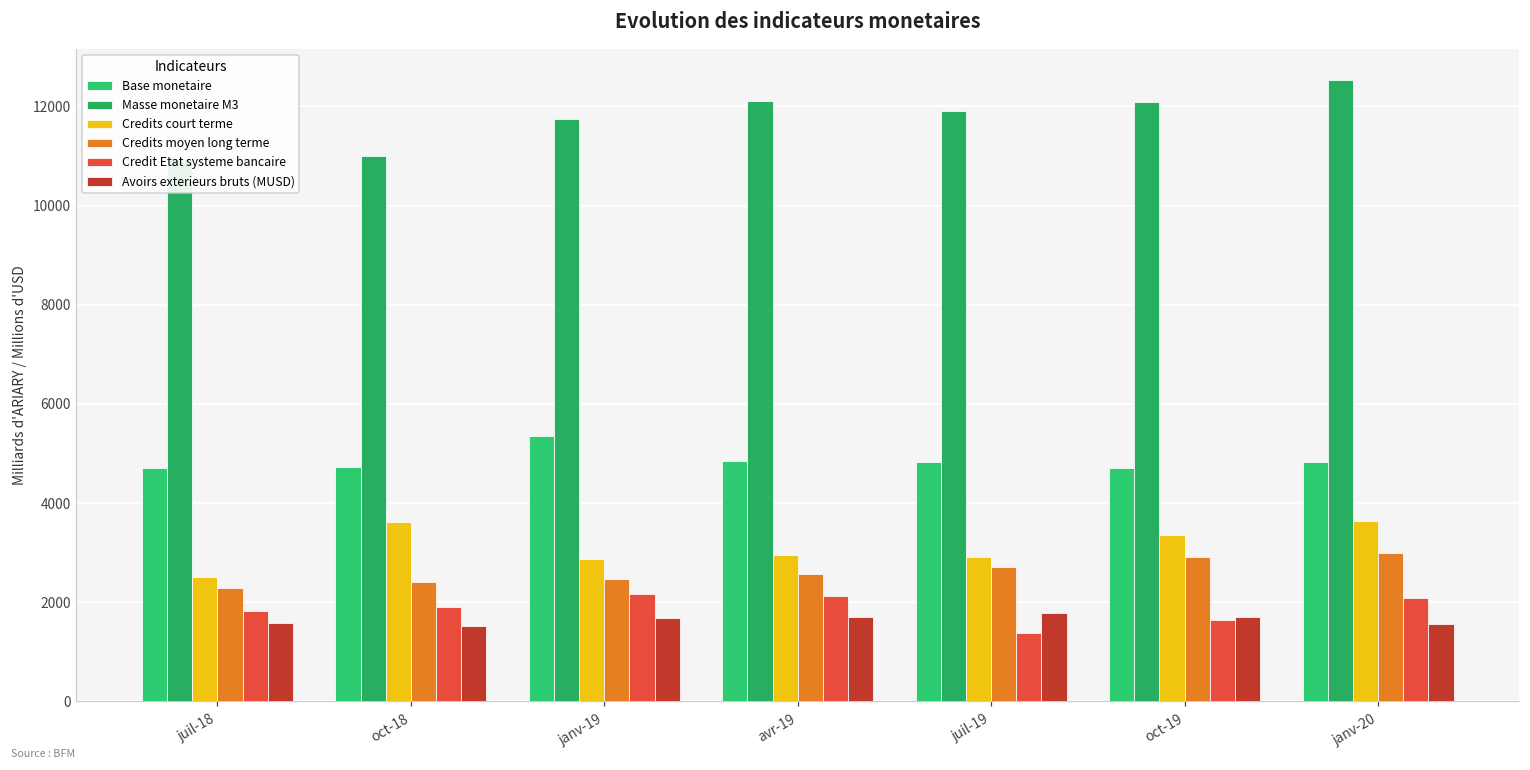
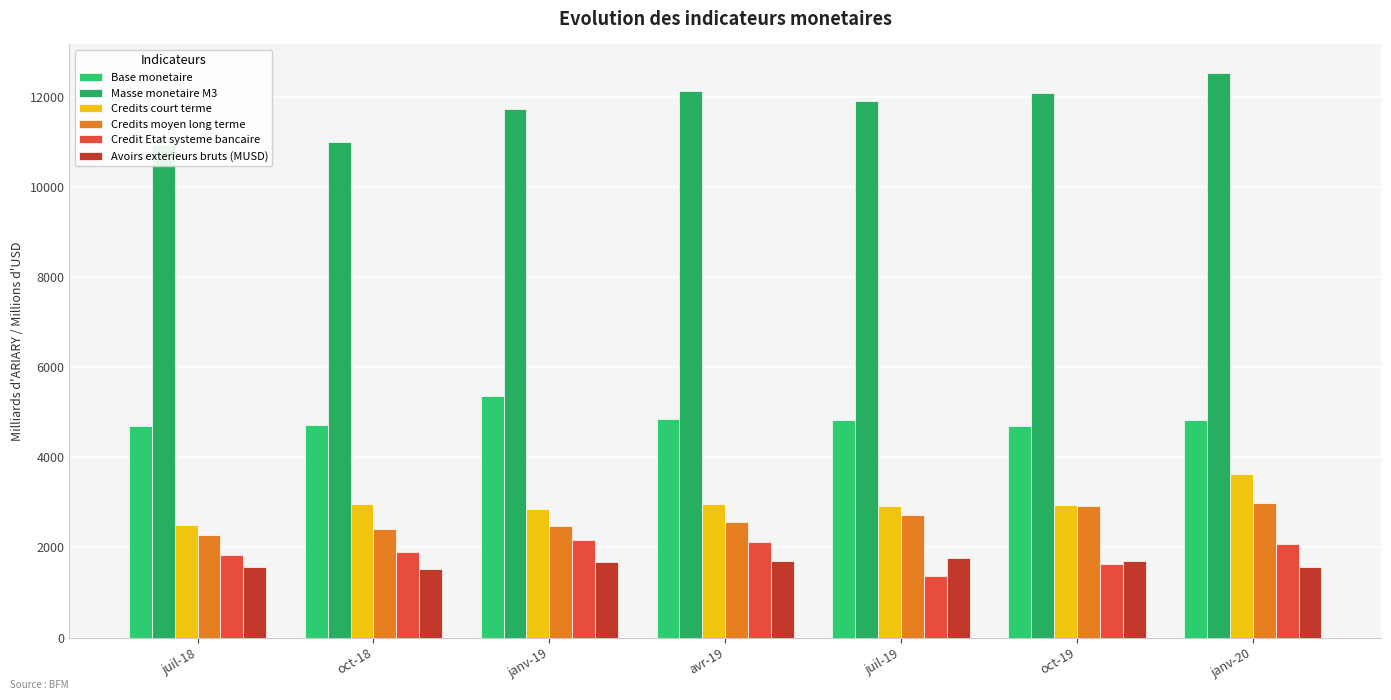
  {
    "Credits court terme": {
      "juil-18": 2500,
-     "oct-18": 3600,
+     "oct-18": 3000,
      "janv-19": 2900,
      "avr-19": 3000,
      "juil-19": 2900,
-     "oct-19": 3400,
+     "oct-19": 2900,
      "janv-20": 3600
    }
  }
